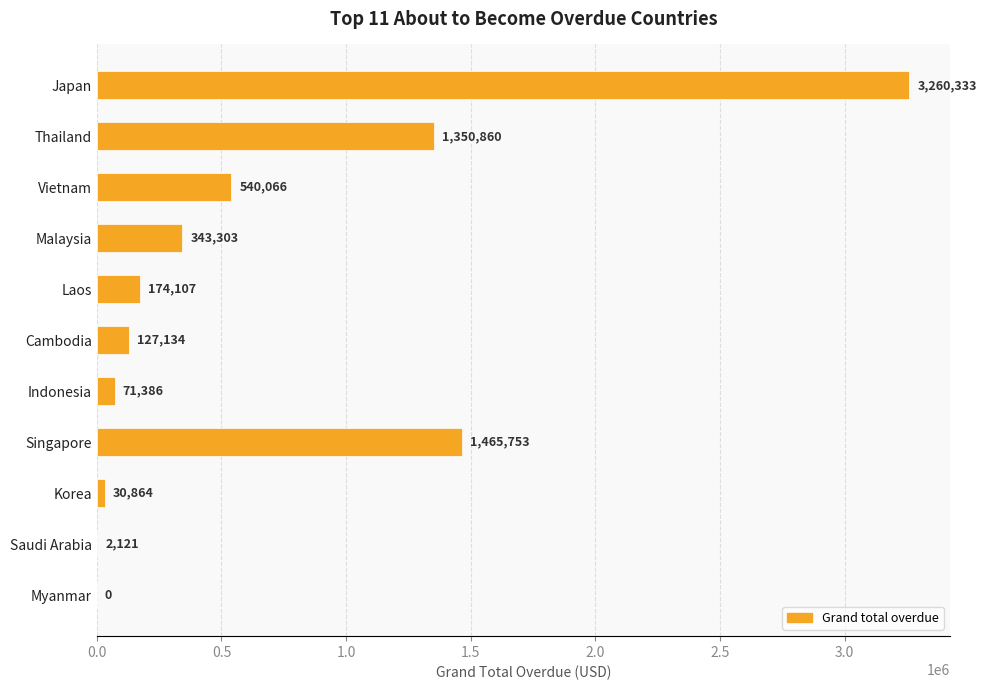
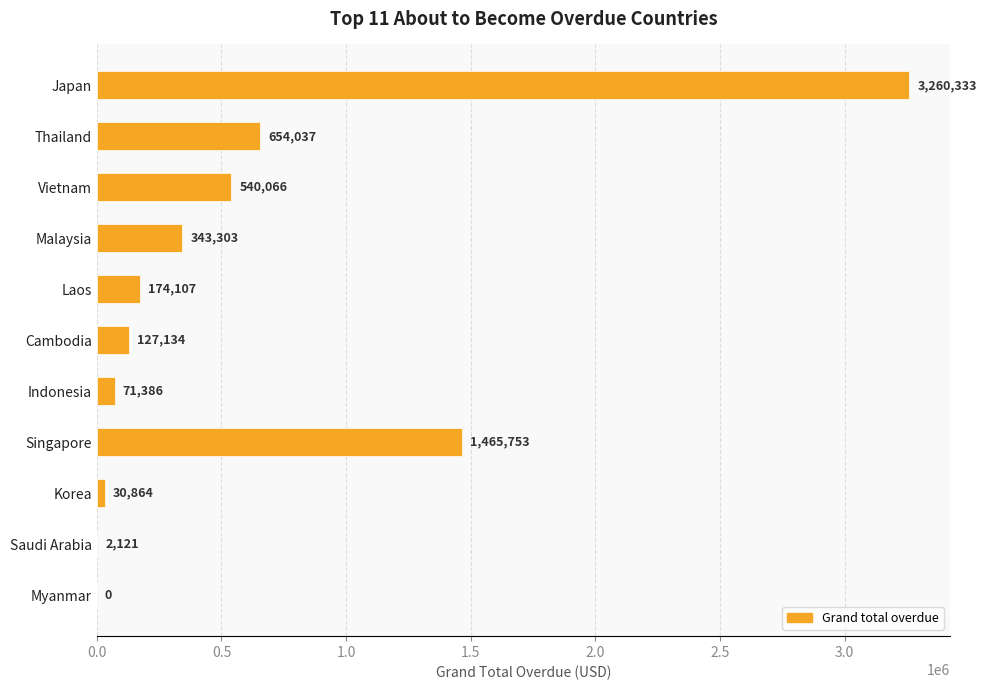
  {
    "Japan": "3,260,333",
-   "Thailand": "1,350,860",
+   "Thailand": "654,037",
    "Vietnam": "540,066",
    "Malaysia": "343,303",
    "Laos": "174,107",
    "Cambodia": "127,134",
    "Indonesia": "71,386",
    "Singapore": "1,465,753",
    "Korea": "30,864",
    "Saudi Arabia": "2,121",
    "Myanmar": "0"
  }
